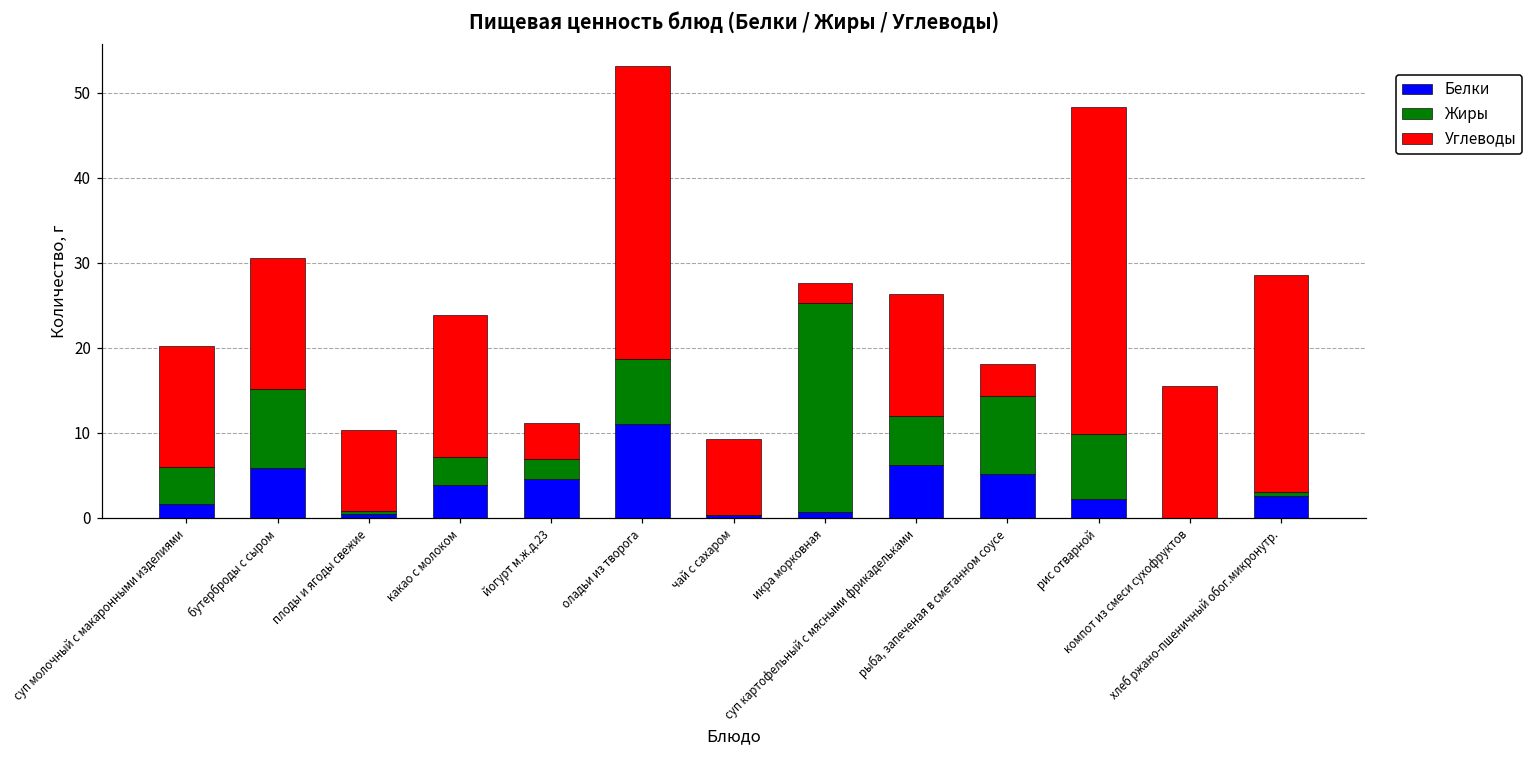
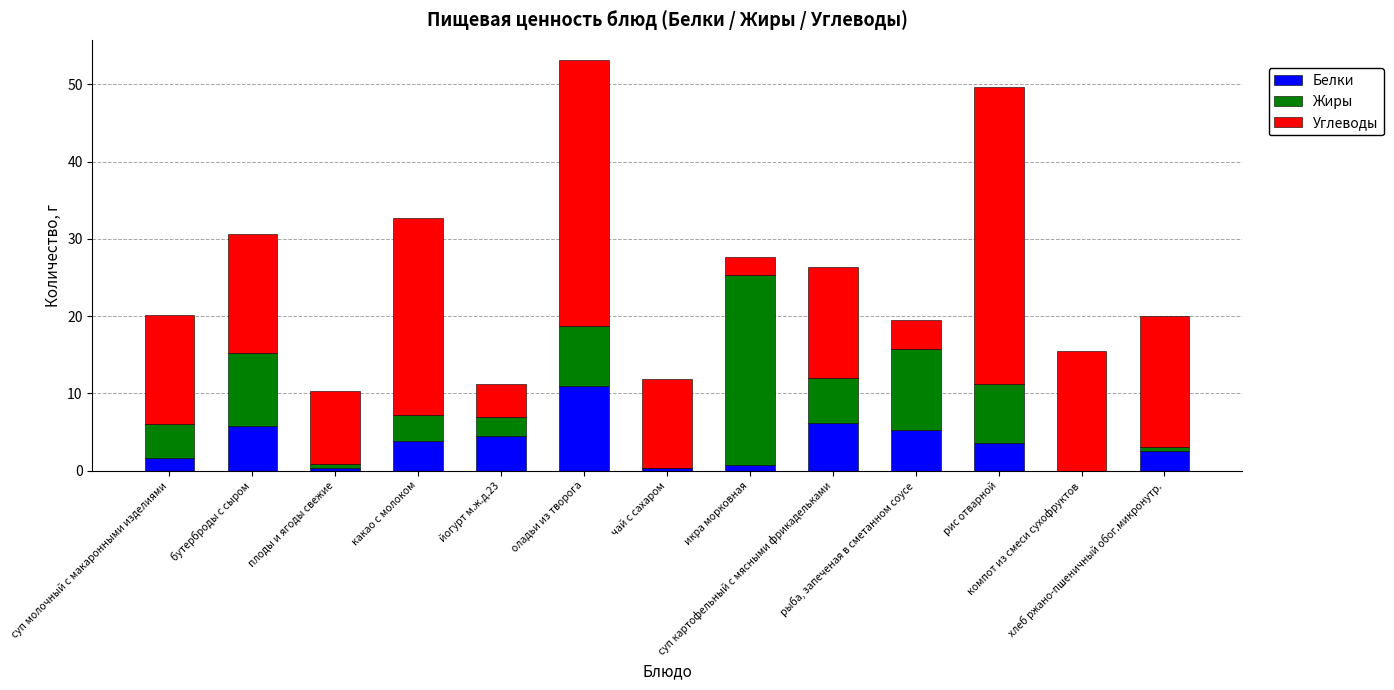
  {
    "Белки": {
      "суп молочный с макаронными изделиями": 2,
      "бутерброды с сыром": 6,
      "плоды и ягоды свежие": 0,
      "какао с молоком": 4,
      "йогурт м.ж.д.23": 5,
      "оладьи из творога": 11,
      "икра морковная": 1,
      "суп картофельный с мясными фрикадельками": 6,
      "рыба, запеченая в сметанном соусе": 5,
-     "рис отварной": 2,
+     "рис отварной": 4,
      "компот из смеси сухофруктов": 0,
      "хлеб ржано-пшеничный обог.микронутр.": 3
    },
    "Жиры": {
      "суп молочный с макаронными изделиями": 4,
      "бутерброды с сыром": 9,
      "плоды и ягоды свежие": 0,
      "какао с молоком": 3,
      "йогурт м.ж.д.23": 2,
      "оладьи из творога": 8,
      "чай с сахаром": 0,
      "икра морковная": 25,
      "суп картофельный с мясными фрикадельками": 6,
-     "рыба, запеченая в сметанном соусе": 9,
+     "рыба, запеченая в сметанном соусе": 11,
      "рис отварной": 8,
      "компот из смеси сухофруктов": 0,
      "хлеб ржано-пшеничный обог.микронутр.": 0
    },
    "Углеводы": {
      "суп молочный с макаронными изделиями": 14,
      "бутерброды с сыром": 15,
      "плоды и ягоды свежие": 10,
-     "какао с молоком": 17,
+     "какао с молоком": 26,
      "йогурт м.ж.д.23": 4,
      "оладьи из творога": 34,
-     "чай с сахаром": 9,
+     "чай с сахаром": 12,
      "икра морковная": 2,
      "суп картофельный с мясными фрикадельками": 14,
      "рыба, запеченая в сметанном соусе": 4,
      "рис отварной": 39,
      "компот из смеси сухофруктов": 16,
-     "хлеб ржано-пшеничный обог.микронутр.": 26
+     "хлеб ржано-пшеничный обог.микронутр.": 17
    }
  }
